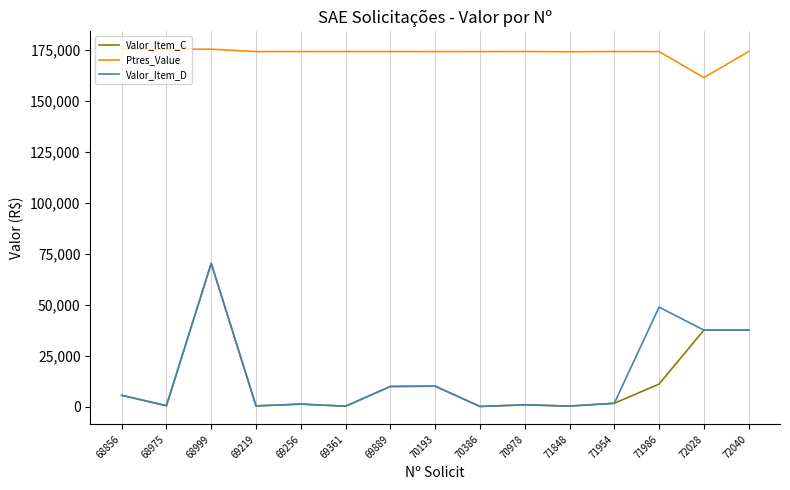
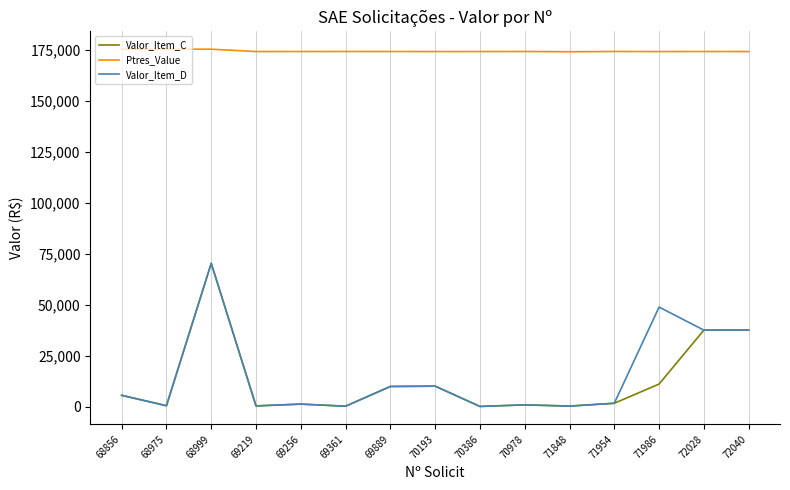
  {
    "Valor_Item_C": {
      "71986": "11,000"
    },
    "Ptres_Value": {
      "68999": "175,000",
      "69219": "174,000",
      "69256": "174,000",
      "69361": "174,000",
      "69889": "174,000",
      "70193": "174,000",
      "70386": "174,000",
      "70978": "174,000",
      "71848": "174,000",
      "71954": "174,000",
      "71986": "174,000",
-     "72028": "161,000",
+     "72028": "174,000",
      "72040": "174,000"
    },
    "Valor_Item_D": {
      "71986": "49,000"
    }
  }
